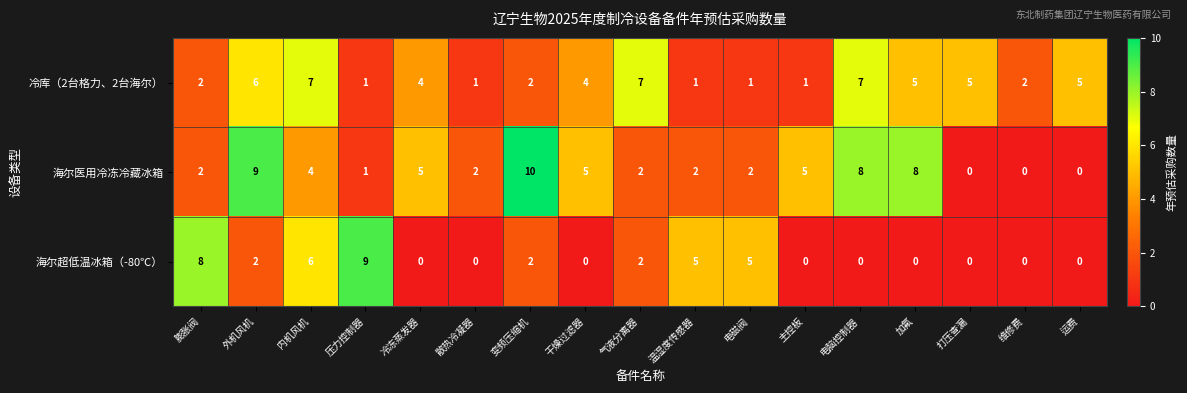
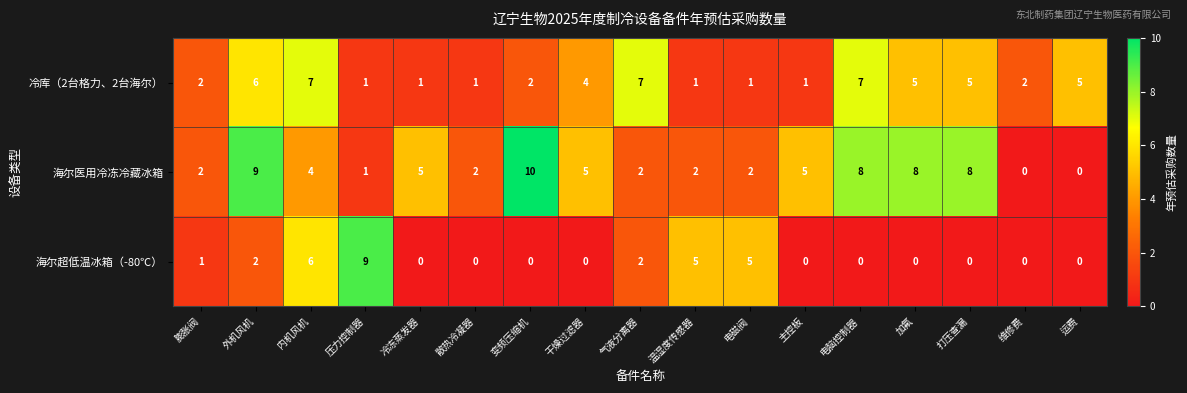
  {
    "冷库（2台格力、2台海尔）": {
      "膨胀阀": 2,
      "外机风机": 6,
      "内机风机": 7,
      "压力控制器": 1,
-     "冷冻蒸发器": 4,
+     "冷冻蒸发器": 1,
      "散热冷凝器": 1,
      "变频压缩机": 2,
      "干燥过滤器": 4,
      "气液分离器": 7,
      "温湿度传感器": 1,
      "电磁阀": 1,
      "主控板": 1,
      "电脑控制器": 7,
      "加氟": 5,
      "打压查漏": 5,
      "维修费": 2,
      "运费": 5
    },
    "海尔医用冷冻冷藏冰箱": {
      "膨胀阀": 2,
      "外机风机": 9,
      "内机风机": 4,
      "压力控制器": 1,
      "冷冻蒸发器": 5,
      "散热冷凝器": 2,
      "变频压缩机": 10,
      "干燥过滤器": 5,
      "气液分离器": 2,
      "温湿度传感器": 2,
      "电磁阀": 2,
      "主控板": 5,
      "电脑控制器": 8,
      "加氟": 8,
-     "打压查漏": 0,
+     "打压查漏": 8,
      "维修费": 0,
      "运费": 0
    },
    "海尔超低温冰箱（-80℃）": {
-     "膨胀阀": 8,
+     "膨胀阀": 1,
      "外机风机": 2,
      "内机风机": 6,
      "压力控制器": 9,
      "冷冻蒸发器": 0,
      "散热冷凝器": 0,
-     "变频压缩机": 2,
+     "变频压缩机": 0,
      "干燥过滤器": 0,
      "气液分离器": 2,
      "温湿度传感器": 5,
      "电磁阀": 5,
      "主控板": 0,
      "电脑控制器": 0,
      "加氟": 0,
      "打压查漏": 0,
      "维修费": 0,
      "运费": 0
    }
  }
